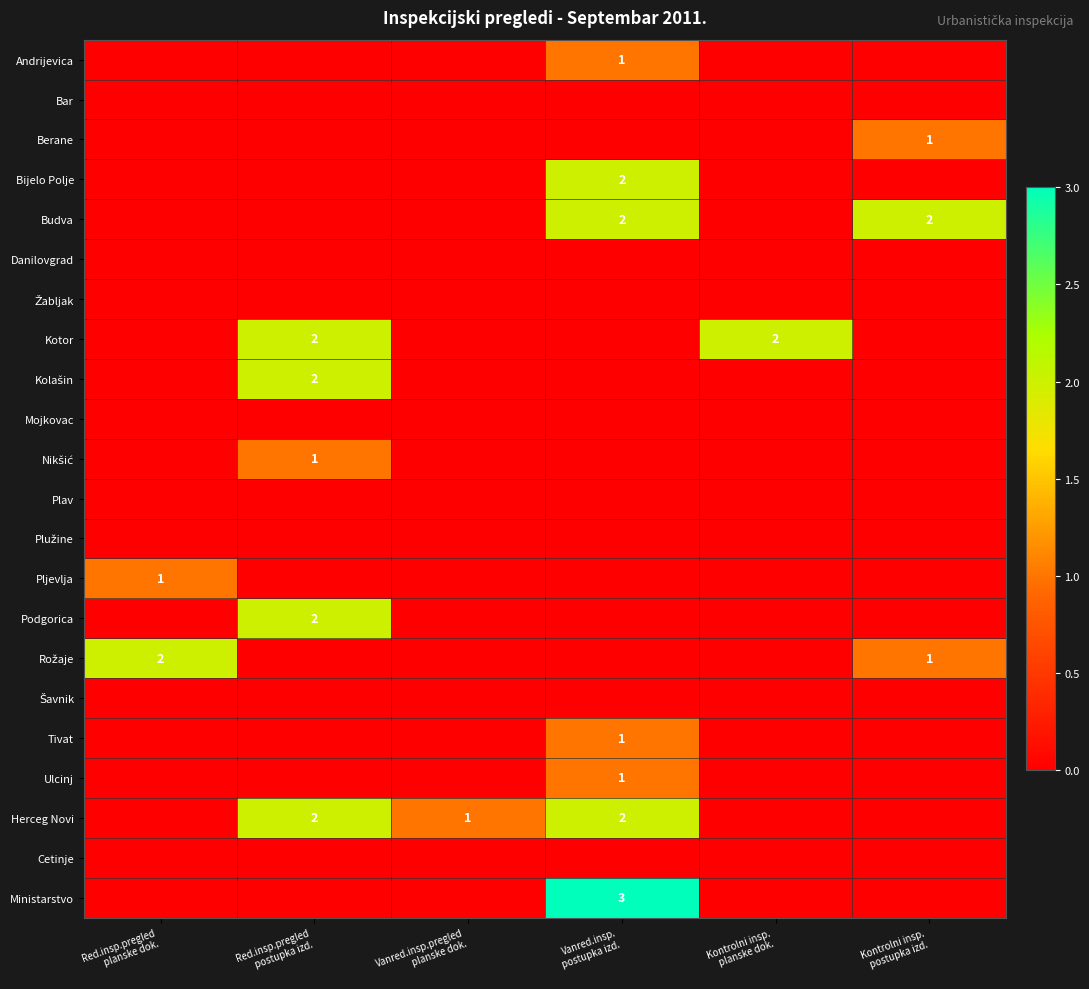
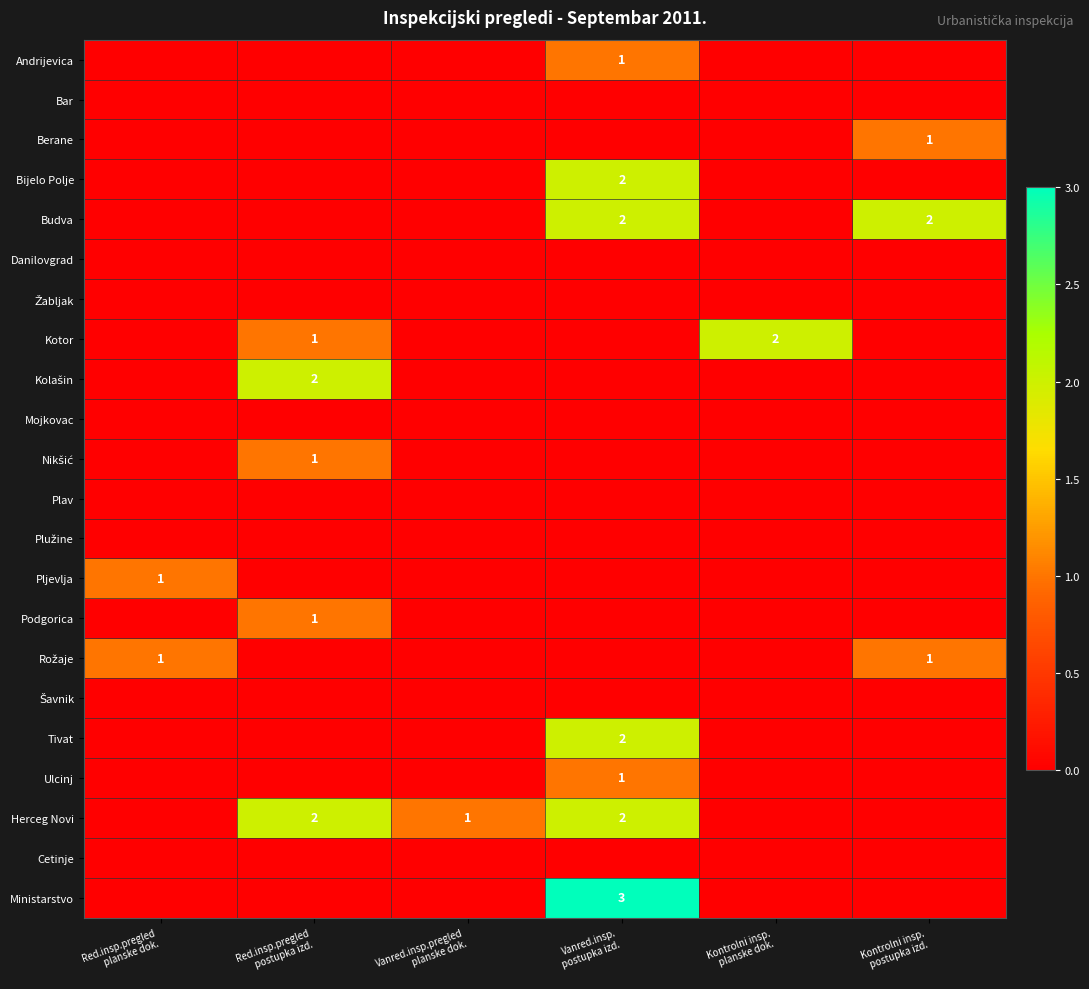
  {
    "Andrijevica": {
      "Vanred.insp. postupka izd.": 1
    },
    "Berane": {
      "Kontrolni insp. postupka izd.": 1
    },
    "Bijelo Polje": {
      "Vanred.insp. postupka izd.": 2
    },
    "Budva": {
      "Vanred.insp. postupka izd.": 2,
      "Kontrolni insp. postupka izd.": 2
    },
    "Kotor": {
-     "Red.insp.pregled postupka izd.": 2,
+     "Red.insp.pregled postupka izd.": 1,
      "Kontrolni insp. planske dok.": 2
    },
    "Kolašin": {
      "Red.insp.pregled postupka izd.": 2
    },
    "Nikšić": {
      "Red.insp.pregled postupka izd.": 1
    },
    "Pljevlja": {
      "Red.insp.pregled planske dok.": 1
    },
    "Podgorica": {
-     "Red.insp.pregled postupka izd.": 2
+     "Red.insp.pregled postupka izd.": 1
    },
    "Rožaje": {
-     "Red.insp.pregled planske dok.": 2,
+     "Red.insp.pregled planske dok.": 1,
      "Kontrolni insp. postupka izd.": 1
    },
    "Tivat": {
-     "Vanred.insp. postupka izd.": 1
+     "Vanred.insp. postupka izd.": 2
    },
    "Ulcinj": {
      "Vanred.insp. postupka izd.": 1
    },
    "Herceg Novi": {
      "Red.insp.pregled postupka izd.": 2,
      "Vanred.insp.pregled planske dok.": 1,
      "Vanred.insp. postupka izd.": 2
    },
    "Ministarstvo": {
      "Vanred.insp. postupka izd.": 3
    }
  }
